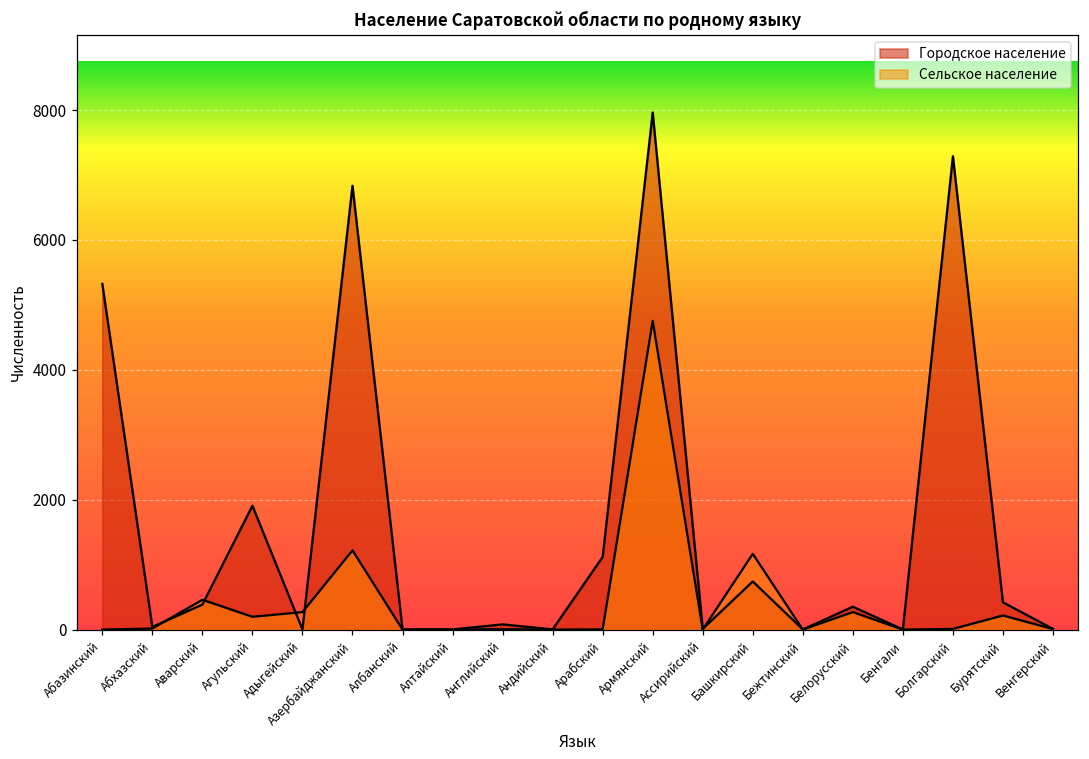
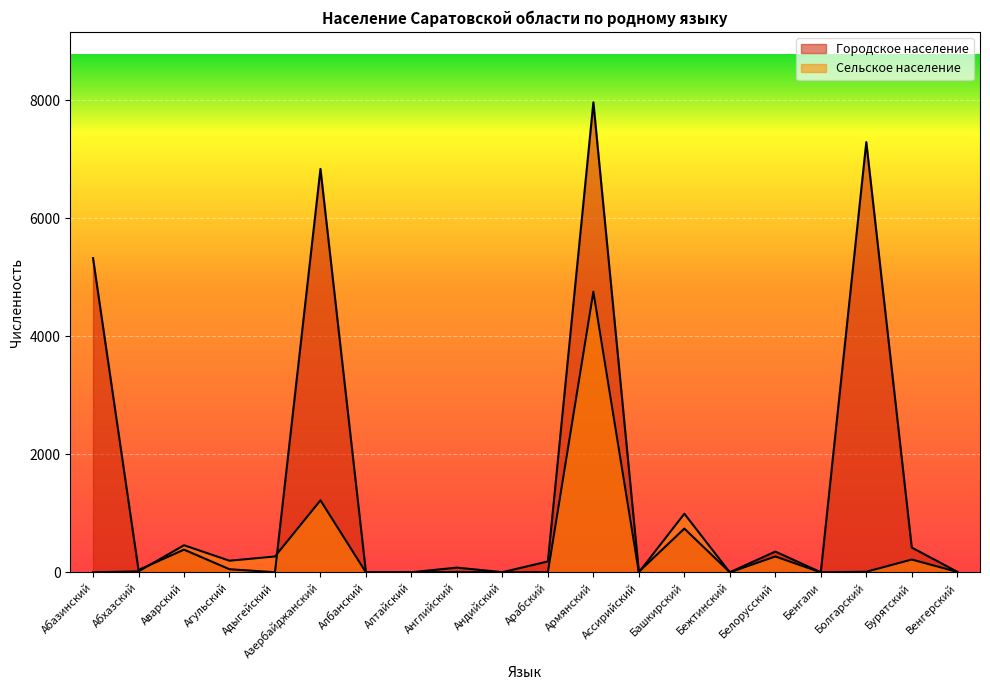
  {
    "Городское население": {
      "Аварский": 400,
-     "Агульский": 1900,
+     "Агульский": 100,
      "Адыгейский": 0,
      "Азербайджанский": 6800,
-     "Арабский": 1100,
+     "Арабский": 200,
      "Армянский": 8000,
      "Башкирский": 700,
      "Белорусский": 400,
      "Бурятский": 400
    },
    "Сельское население": {
      "Абазинский": 0,
      "Аварский": 500,
      "Агульский": 200,
      "Азербайджанский": 1200,
      "Английский": 0,
      "Арабский": 0,
      "Армянский": 4800,
-     "Башкирский": 1200,
+     "Башкирский": 1000,
      "Белорусский": 300,
      "Болгарский": 0,
      "Бурятский": 200
    }
  }
